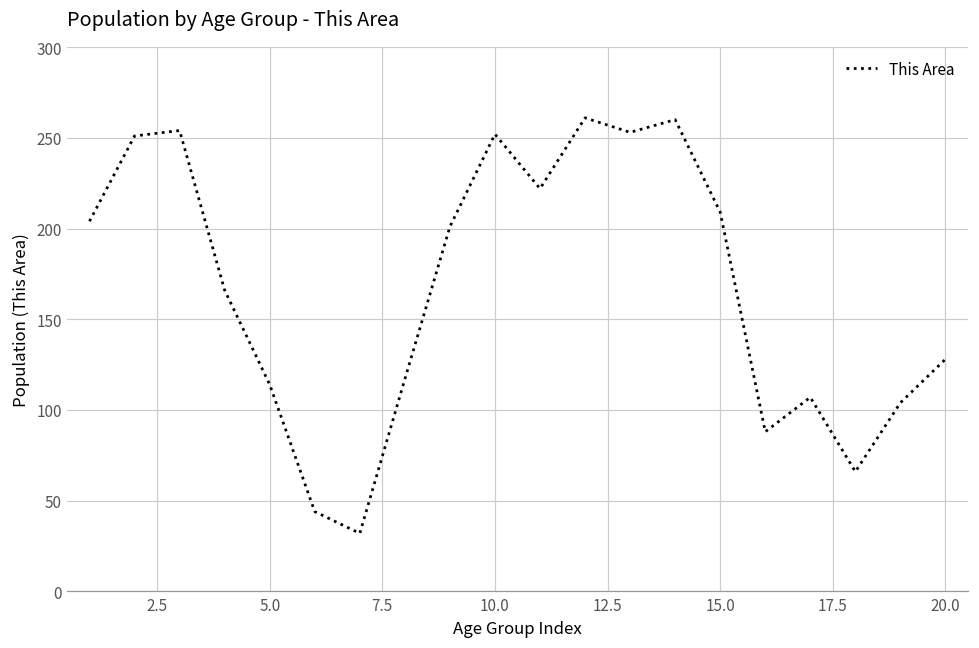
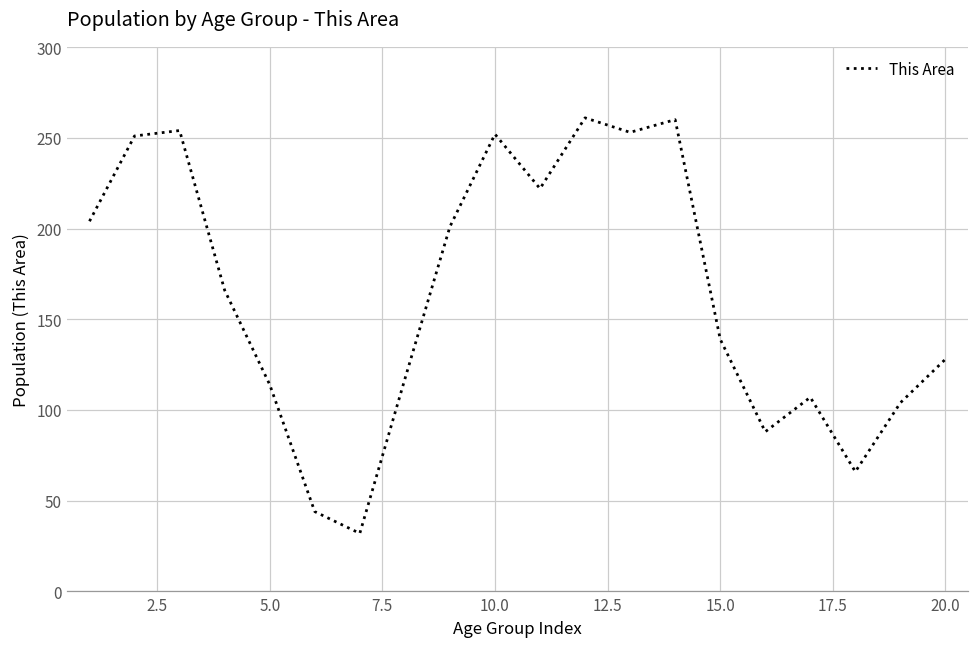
  {
    "5.0": 114,
    "10.0": 252,
-   "15.0": 209,
+   "15.0": 139,
    "20.0": 128
  }
